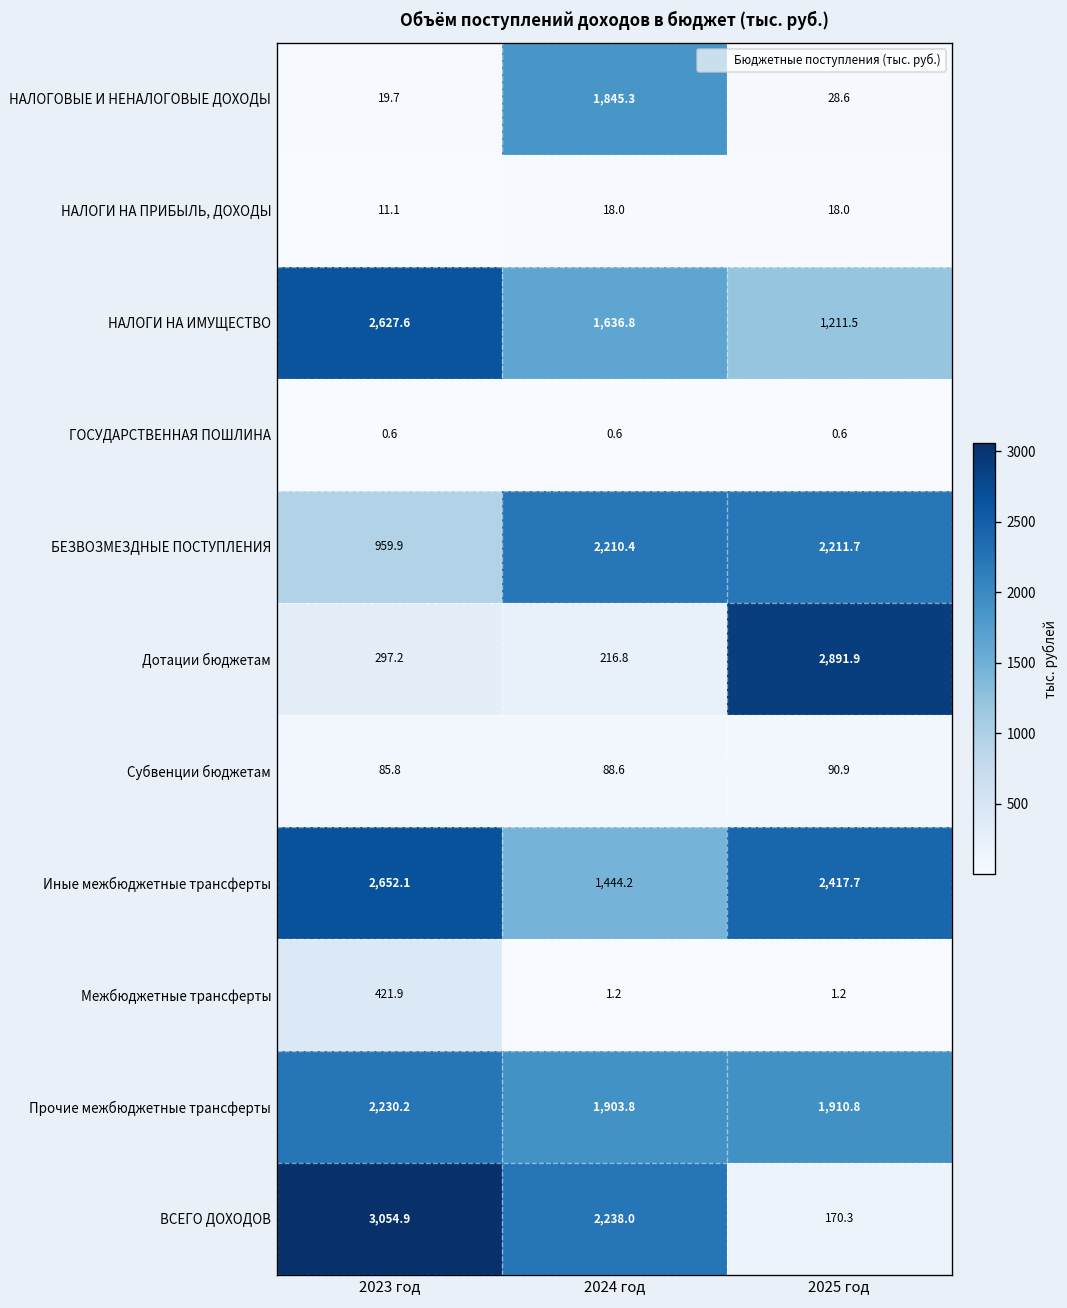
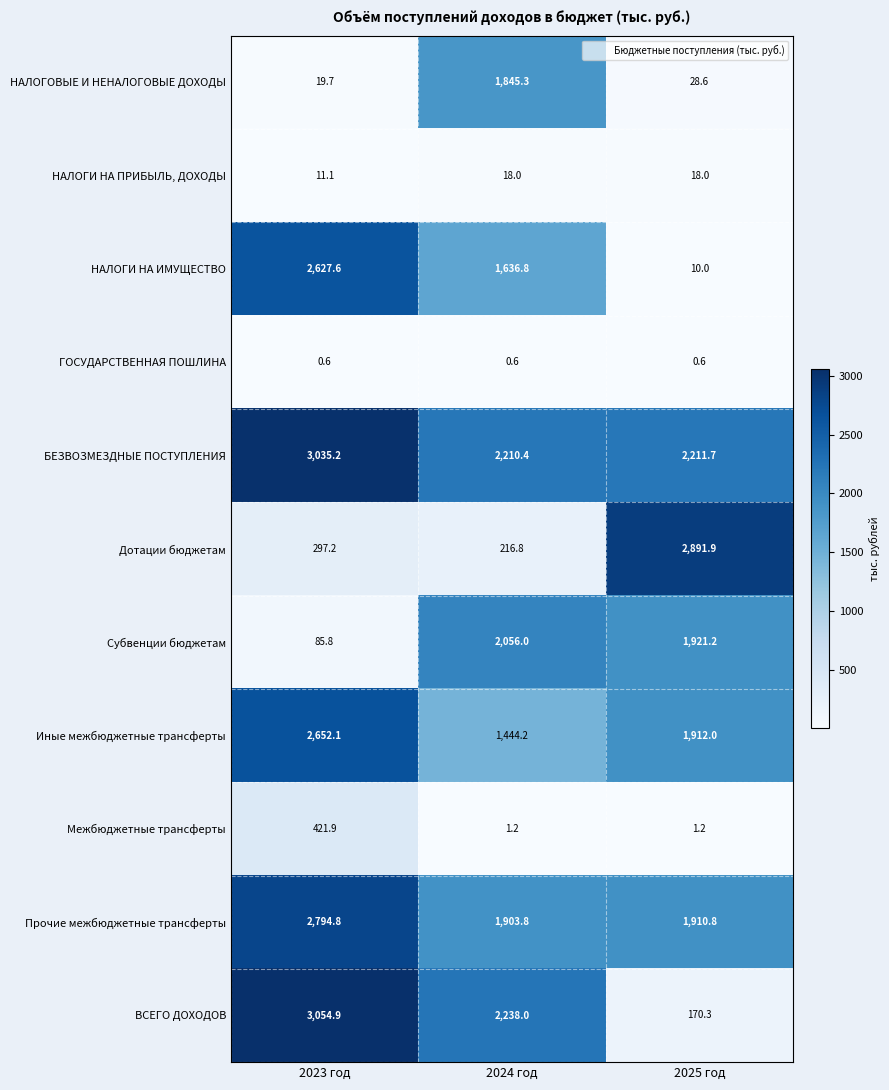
  {
    "НАЛОГОВЫЕ И НЕНАЛОГОВЫЕ ДОХОДЫ": {
      "2023 год": "19.7",
      "2024 год": "1,845.3",
      "2025 год": "28.6"
    },
    "НАЛОГИ НА ПРИБЫЛЬ, ДОХОДЫ": {
      "2023 год": "11.1",
      "2024 год": "18.0",
      "2025 год": "18.0"
    },
    "НАЛОГИ НА ИМУЩЕСТВО": {
      "2023 год": "2,627.6",
      "2024 год": "1,636.8",
-     "2025 год": "1,211.5"
+     "2025 год": "10.0"
    },
    "ГОСУДАРСТВЕННАЯ ПОШЛИНА": {
      "2023 год": "0.6",
      "2024 год": "0.6",
      "2025 год": "0.6"
    },
    "БЕЗВОЗМЕЗДНЫЕ ПОСТУПЛЕНИЯ": {
-     "2023 год": "959.9",
+     "2023 год": "3,035.2",
      "2024 год": "2,210.4",
      "2025 год": "2,211.7"
    },
    "Дотации бюджетам": {
      "2023 год": "297.2",
      "2024 год": "216.8",
      "2025 год": "2,891.9"
    },
    "Субвенции бюджетам": {
      "2023 год": "85.8",
-     "2024 год": "88.6",
-     "2025 год": "90.9"
+     "2024 год": "2,056.0",
+     "2025 год": "1,921.2"
    },
    "Иные межбюджетные трансферты": {
      "2023 год": "2,652.1",
      "2024 год": "1,444.2",
-     "2025 год": "2,417.7"
+     "2025 год": "1,912.0"
    },
    "Межбюджетные трансферты": {
      "2023 год": "421.9",
      "2024 год": "1.2",
      "2025 год": "1.2"
    },
    "Прочие межбюджетные трансферты": {
-     "2023 год": "2,230.2",
+     "2023 год": "2,794.8",
      "2024 год": "1,903.8",
      "2025 год": "1,910.8"
    },
    "ВСЕГО ДОХОДОВ": {
      "2023 год": "3,054.9",
      "2024 год": "2,238.0",
      "2025 год": "170.3"
    }
  }
